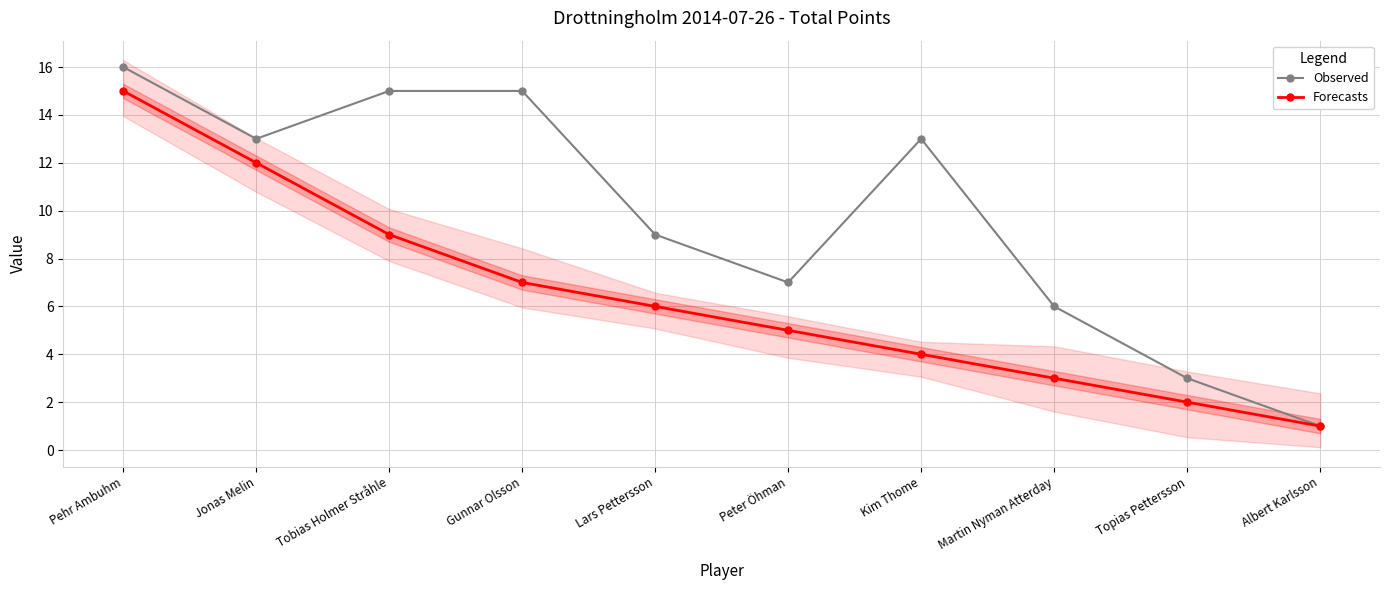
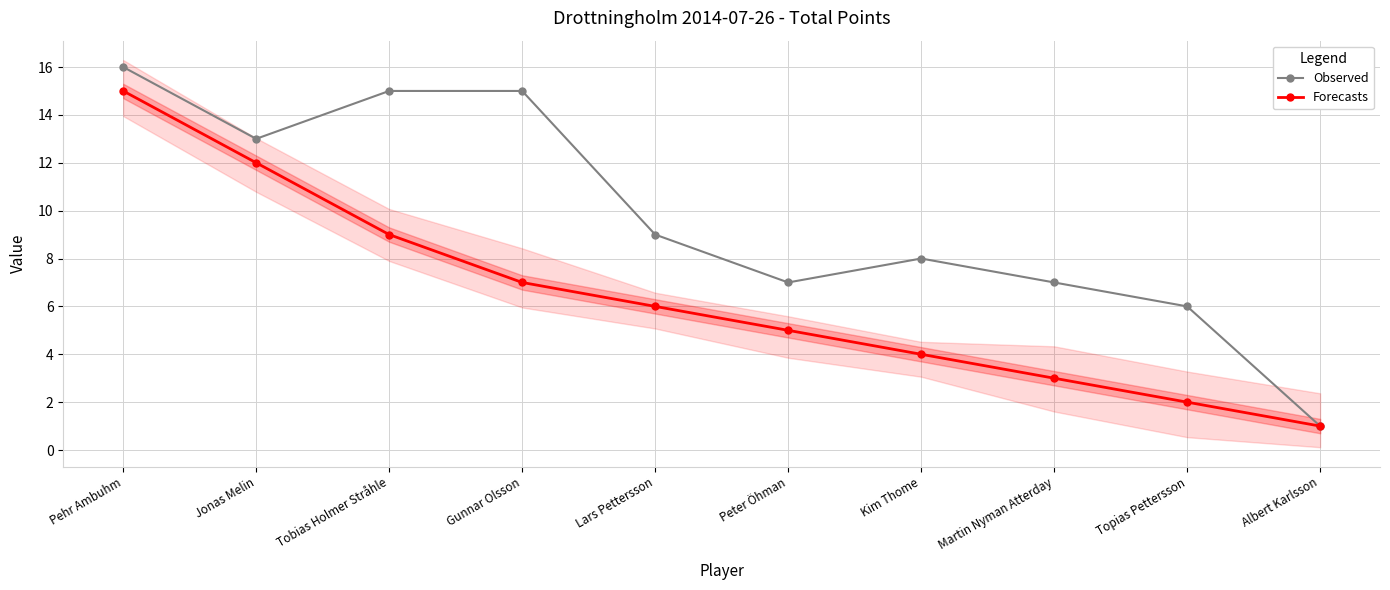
  {
    "Observed": {
      "Pehr Ambuhm": 16.0,
      "Tobias Holmer Stråhle": 15.0,
      "Gunnar Olsson": 15.0,
      "Lars Pettersson": 9.0,
      "Peter Öhman": 7.0,
-     "Kim Thome": 13.0,
-     "Martin Nyman Atterday": 6.0,
-     "Topias Pettersson": 3.0
+     "Kim Thome": 8.0,
+     "Martin Nyman Atterday": 7.0,
+     "Topias Pettersson": 6.0
    }
  }
